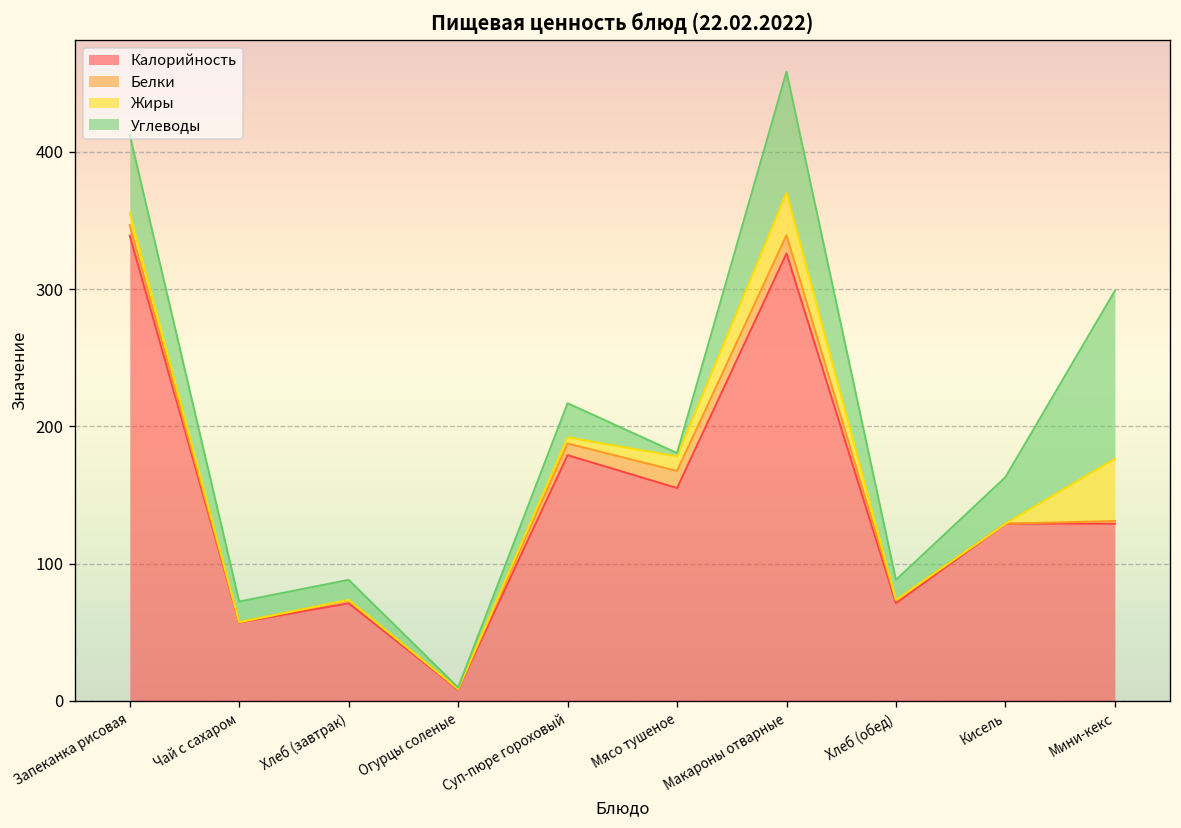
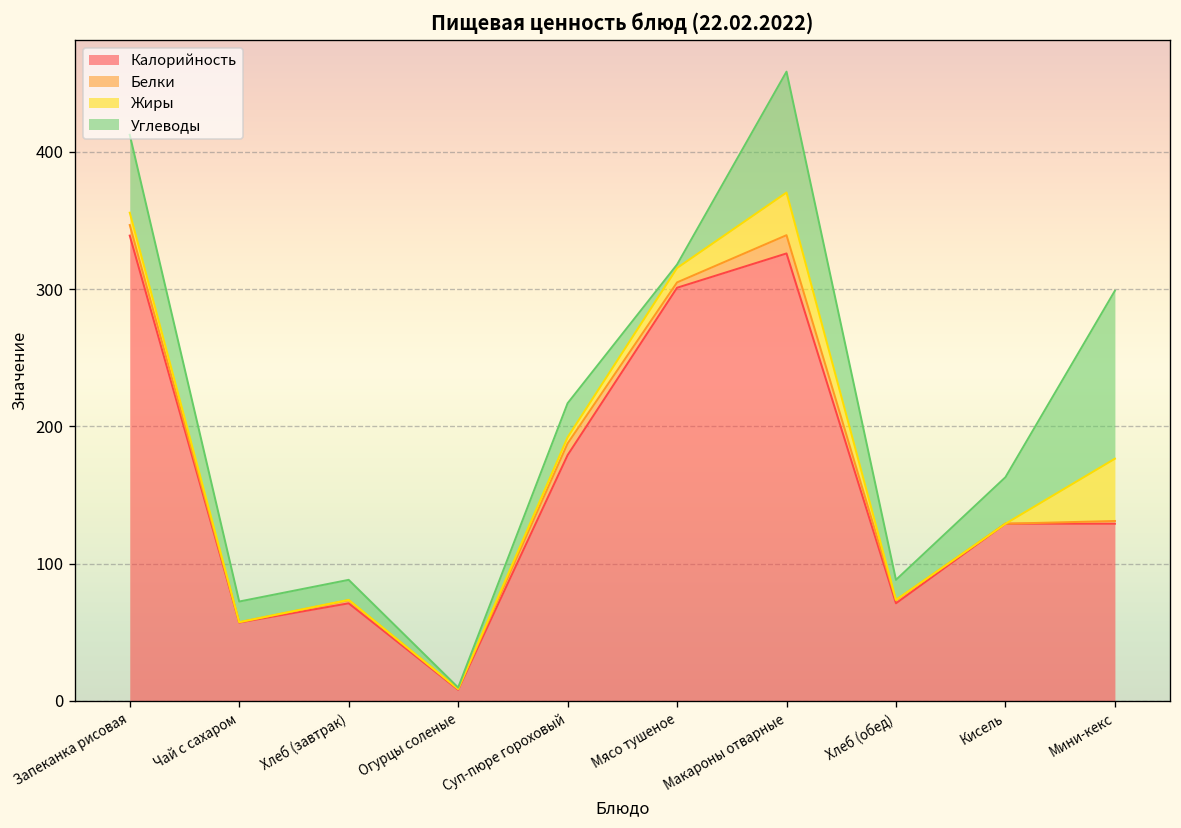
  {
    "Калорийность": {
      "Запеканка рисовая": 339,
      "Хлеб (завтрак)": 71,
      "Суп-пюре гороховый": 179,
-     "Мясо тушеное": 155,
+     "Мясо тушеное": 301,
      "Макароны отварные": 326,
      "Хлеб (обед)": 71
    },
    "Белки": {
      "Запеканка рисовая": 8,
      "Суп-пюре гороховый": 9,
-     "Мясо тушеное": 13,
+     "Мясо тушеное": 4,
      "Макароны отварные": 13
    },
    "Жиры": {
      "Запеканка рисовая": 9,
      "Суп-пюре гороховый": 5,
      "Мясо тушеное": 11,
      "Макароны отварные": 31,
      "Мини-кекс": 45
    },
    "Углеводы": {
      "Чай с сахаром": 15,
      "Хлеб (завтрак)": 15,
      "Суп-пюре гороховый": 25,
      "Мясо тушеное": 3,
      "Макароны отварные": 88,
      "Хлеб (обед)": 15,
      "Кисель": 34,
      "Мини-кекс": 122
    }
  }
